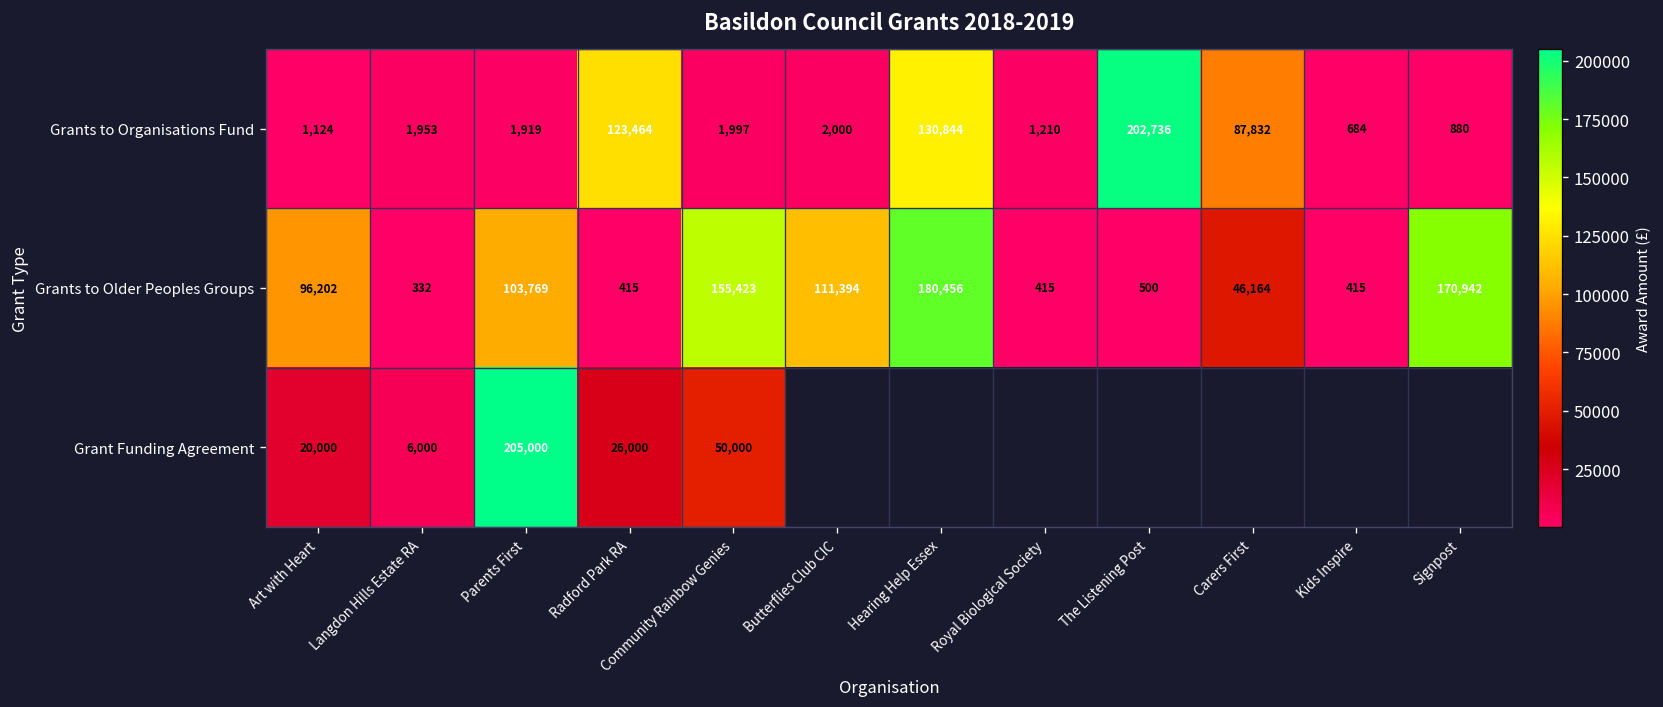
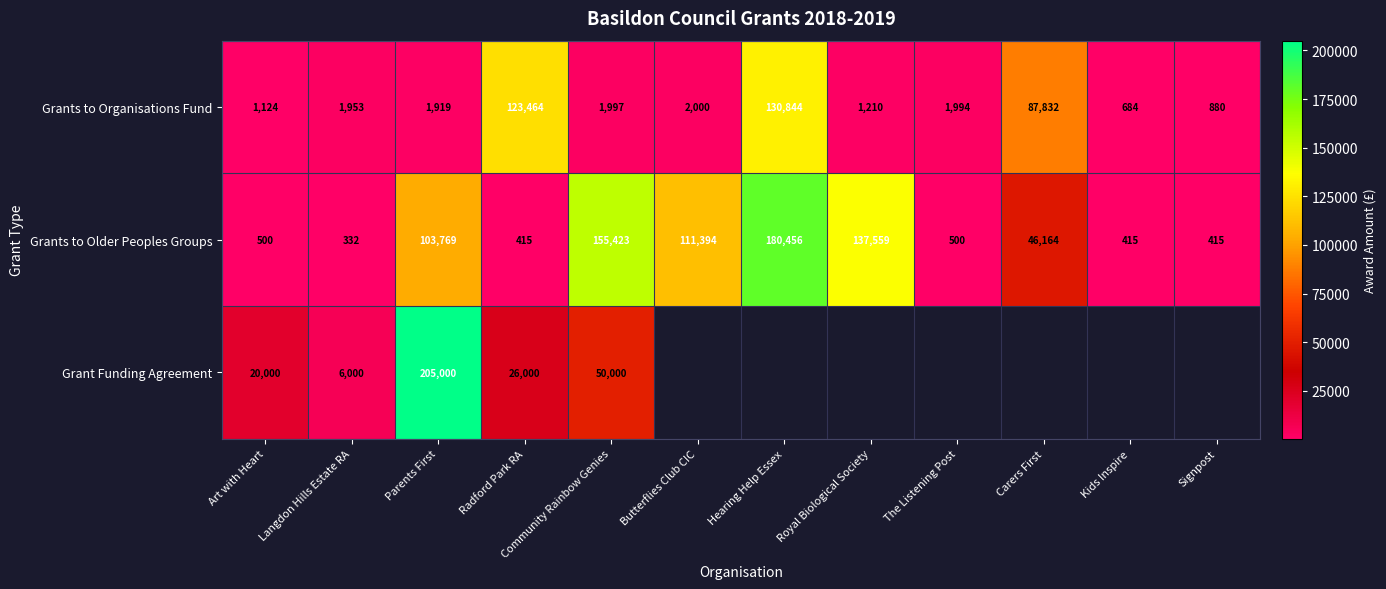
  {
    "Grants to Organisations Fund": {
      "Art with Heart": "1,124",
      "Langdon Hills Estate RA": "1,953",
      "Parents First": "1,919",
      "Radford Park RA": "123,464",
      "Community Rainbow Genies": "1,997",
      "Butterflies Club CIC": "2,000",
      "Hearing Help Essex": "130,844",
      "Royal Biological Society": "1,210",
-     "The Listening Post": "202,736",
+     "The Listening Post": "1,994",
      "Carers First": "87,832",
      "Kids Inspire": "684",
      "Signpost": "880"
    },
    "Grants to Older Peoples Groups": {
-     "Art with Heart": "96,202",
+     "Art with Heart": "500",
      "Langdon Hills Estate RA": "332",
      "Parents First": "103,769",
      "Radford Park RA": "415",
      "Community Rainbow Genies": "155,423",
      "Butterflies Club CIC": "111,394",
      "Hearing Help Essex": "180,456",
-     "Royal Biological Society": "415",
+     "Royal Biological Society": "137,559",
      "The Listening Post": "500",
      "Carers First": "46,164",
      "Kids Inspire": "415",
-     "Signpost": "170,942"
+     "Signpost": "415"
    },
    "Grant Funding Agreement": {
      "Art with Heart": "20,000",
      "Langdon Hills Estate RA": "6,000",
      "Parents First": "205,000",
      "Radford Park RA": "26,000",
      "Community Rainbow Genies": "50,000"
    }
  }
